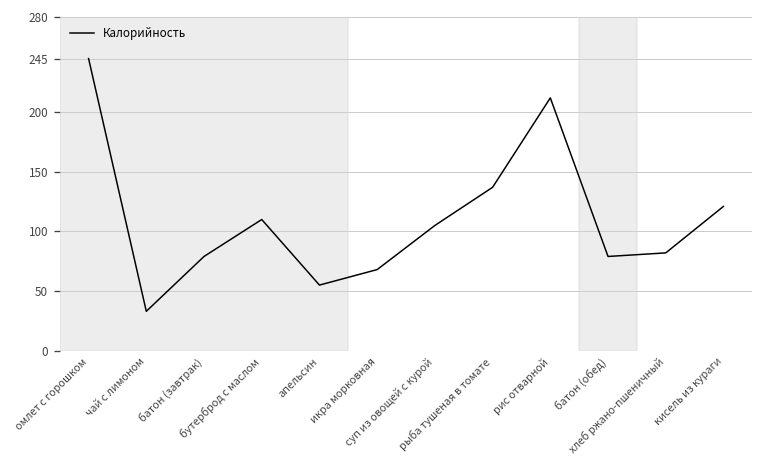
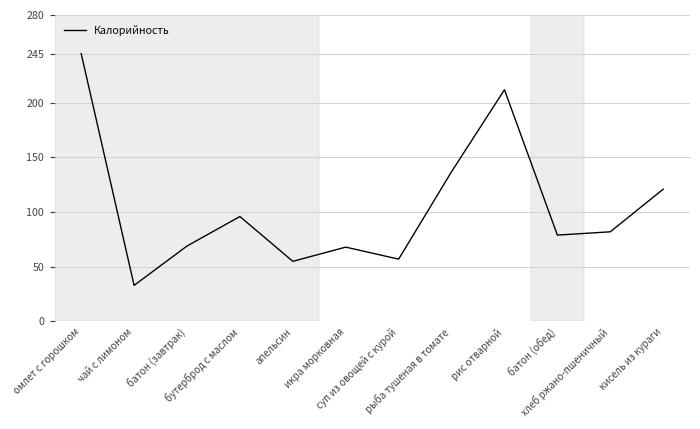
  {
    "омлет с горошком": 250,
    "чай с лимоном": 30,
-   "батон (завтрак)": 80,
-   "бутерброд с маслом": 110,
+   "батон (завтрак)": 70,
+   "бутерброд с маслом": 100,
    "апельсин": 60,
    "икра морковная": 70,
-   "суп из овощей с курой": 110,
+   "суп из овощей с курой": 60,
    "рыба тушеная в томате": 140,
    "рис отварной": 210,
    "батон (обед)": 80,
    "хлеб ржано-пшеничный": 80,
    "кисель из кураги": 120
  }
